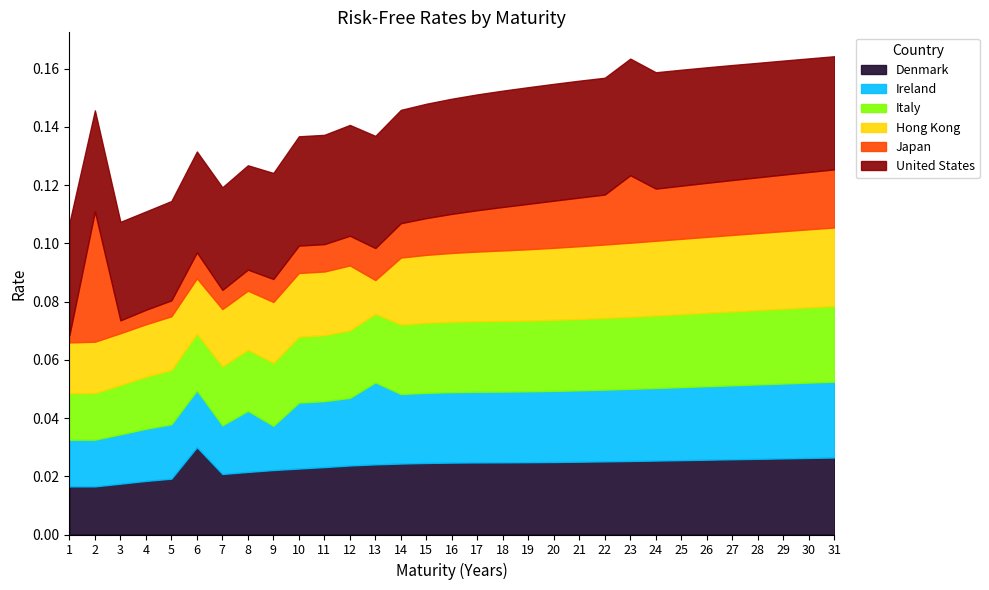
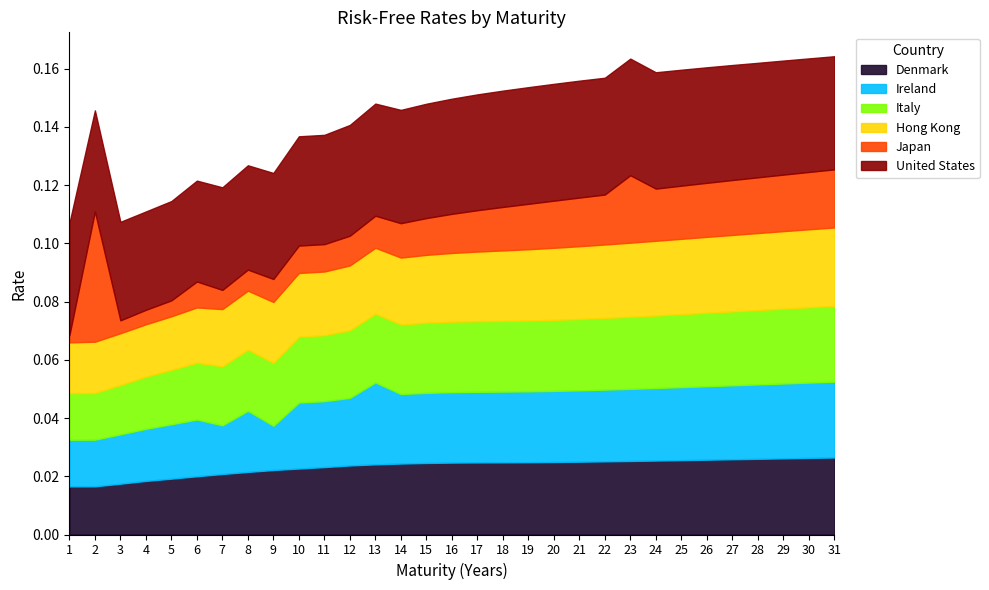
  {
    "Denmark": {
      "1": 0.017,
      "2": 0.017,
      "3": 0.017,
      "4": 0.018,
      "5": 0.02,
-     "6": 0.03,
+     "6": 0.02,
      "7": 0.02,
      "8": 0.021,
      "9": 0.022,
      "10": 0.023,
      "11": 0.023,
      "12": 0.024,
      "13": 0.024,
      "14": 0.024,
      "15": 0.025,
      "16": 0.025,
      "17": 0.025,
      "18": 0.025,
      "19": 0.025,
      "20": 0.025,
      "21": 0.025,
      "22": 0.025,
      "23": 0.025,
      "24": 0.025,
      "25": 0.026,
      "26": 0.026,
      "27": 0.026,
      "28": 0.026,
      "29": 0.026,
      "30": 0.026,
      "31": 0.026
    },
    "Ireland": {
      "1": 0.016,
      "2": 0.016,
      "3": 0.017,
      "4": 0.018,
      "5": 0.019,
      "6": 0.020,
      "7": 0.017,
      "8": 0.021,
      "9": 0.015,
      "10": 0.023,
      "11": 0.023,
      "12": 0.023,
      "13": 0.028,
      "14": 0.024,
      "15": 0.024,
      "16": 0.024,
      "17": 0.024,
      "18": 0.024,
      "19": 0.024,
      "20": 0.024,
      "21": 0.025,
      "22": 0.025,
      "23": 0.025,
      "24": 0.025,
      "25": 0.025,
      "26": 0.025,
      "27": 0.025,
      "28": 0.026,
      "29": 0.026,
      "30": 0.026,
      "31": 0.026
    },
    "Italy": {
      "1": 0.016,
      "2": 0.016,
      "3": 0.017,
      "4": 0.018,
      "5": 0.019,
      "6": 0.019,
      "7": 0.020,
      "8": 0.021,
      "9": 0.022,
      "10": 0.023,
      "11": 0.023,
      "12": 0.023,
      "13": 0.024,
      "14": 0.024,
      "15": 0.024,
      "16": 0.024,
      "17": 0.024,
      "18": 0.024,
      "19": 0.024,
      "20": 0.024,
      "21": 0.025,
      "22": 0.025,
      "23": 0.025,
      "24": 0.025,
      "25": 0.025,
      "26": 0.025,
      "27": 0.025,
      "28": 0.026,
      "29": 0.026,
      "30": 0.026,
      "31": 0.026
    },
    "Hong Kong": {
      "1": 0.017,
      "2": 0.018,
      "3": 0.018,
      "4": 0.018,
      "5": 0.018,
      "6": 0.019,
      "7": 0.020,
      "8": 0.020,
      "9": 0.021,
      "10": 0.022,
      "11": 0.022,
      "12": 0.022,
-     "13": 0.012,
+     "13": 0.023,
      "14": 0.023,
      "15": 0.023,
      "16": 0.024,
      "17": 0.024,
      "18": 0.024,
      "19": 0.024,
      "20": 0.025,
      "21": 0.025,
      "22": 0.025,
      "23": 0.025,
      "24": 0.026,
      "25": 0.026,
      "26": 0.026,
      "27": 0.026,
      "28": 0.026,
      "29": 0.027,
      "30": 0.027,
      "31": 0.027
    },
    "Japan": {
      "1": 0.002,
      "2": 0.045,
      "3": 0.004,
      "4": 0.005,
      "5": 0.005,
      "6": 0.009,
      "7": 0.007,
      "8": 0.007,
      "9": 0.008,
      "10": 0.009,
      "11": 0.009,
      "12": 0.010,
      "13": 0.011,
      "14": 0.012,
      "15": 0.013,
      "16": 0.013,
      "17": 0.014,
      "18": 0.015,
      "19": 0.016,
      "20": 0.016,
      "21": 0.017,
      "22": 0.017,
      "23": 0.023,
      "24": 0.018,
      "25": 0.018,
      "26": 0.019,
      "27": 0.019,
      "28": 0.019,
      "29": 0.019,
      "30": 0.020,
      "31": 0.020
    },
    "United States": {
      "1": 0.039,
      "2": 0.035,
      "3": 0.034,
      "4": 0.034,
      "5": 0.034,
      "6": 0.035,
      "7": 0.035,
      "8": 0.036,
      "9": 0.036,
      "10": 0.038,
      "11": 0.038,
      "12": 0.038,
      "13": 0.039,
      "14": 0.039,
      "15": 0.039,
      "16": 0.040,
      "17": 0.040,
      "18": 0.040,
      "19": 0.040,
      "20": 0.040,
      "21": 0.040,
      "22": 0.040,
      "23": 0.040,
      "24": 0.040,
      "25": 0.040,
      "26": 0.040,
      "27": 0.040,
      "28": 0.039,
      "29": 0.039,
      "30": 0.039,
      "31": 0.039
    }
  }
